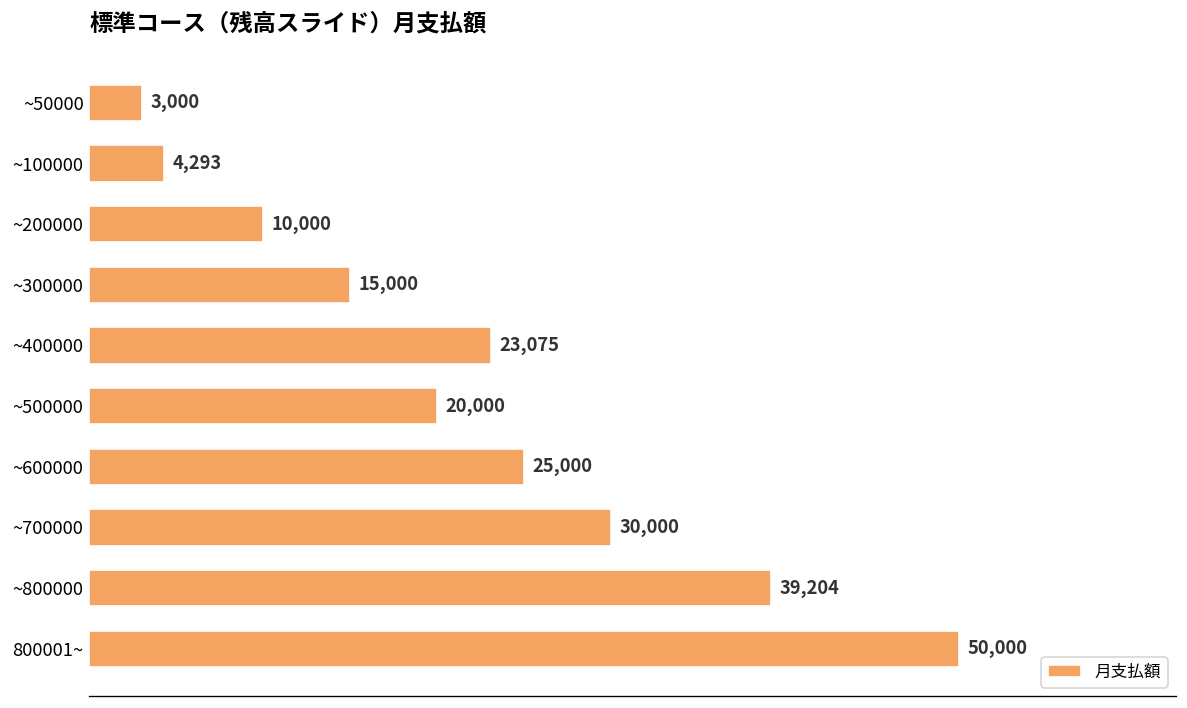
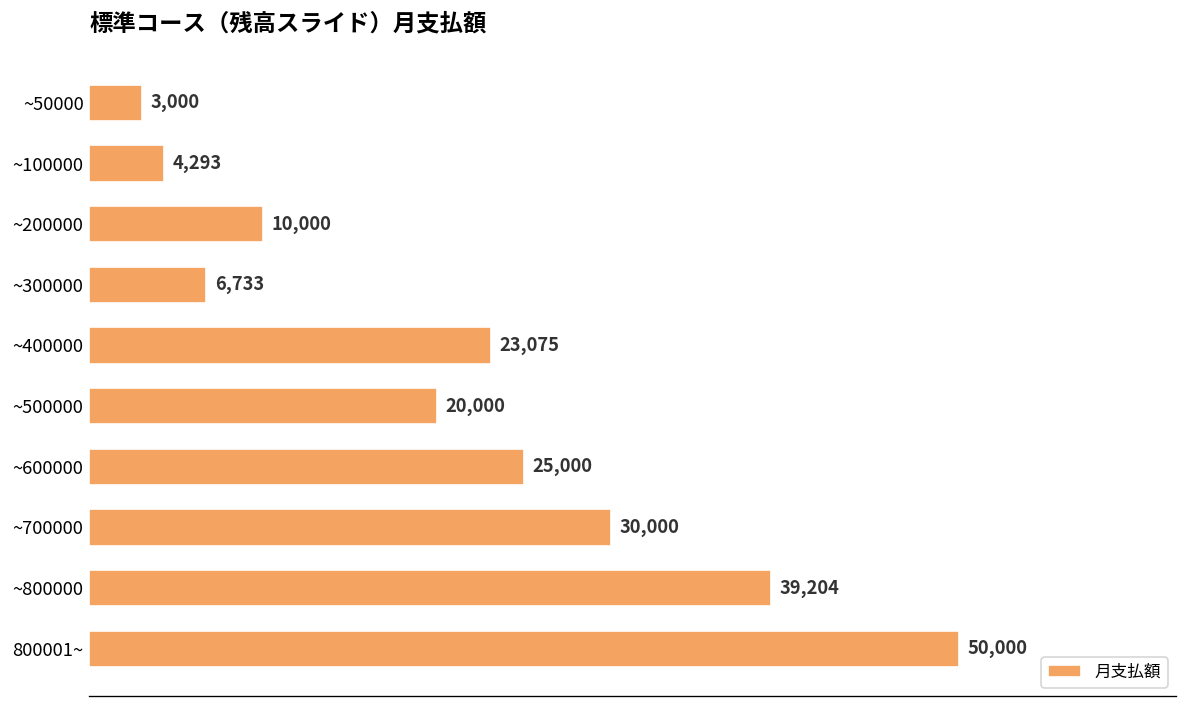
  {
    "~50000": "3,000",
    "~100000": "4,293",
    "~200000": "10,000",
-   "~300000": "15,000",
+   "~300000": "6,733",
    "~400000": "23,075",
    "~500000": "20,000",
    "~600000": "25,000",
    "~700000": "30,000",
    "~800000": "39,204",
    "800001~": "50,000"
  }
